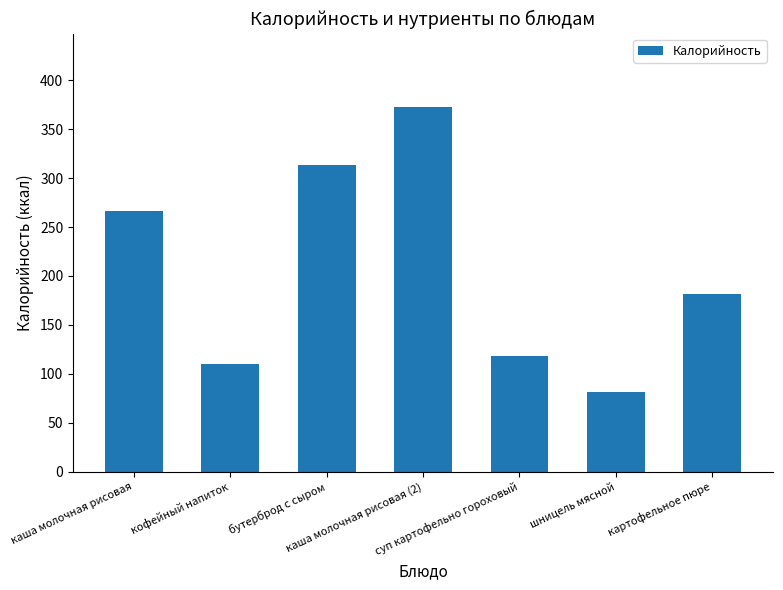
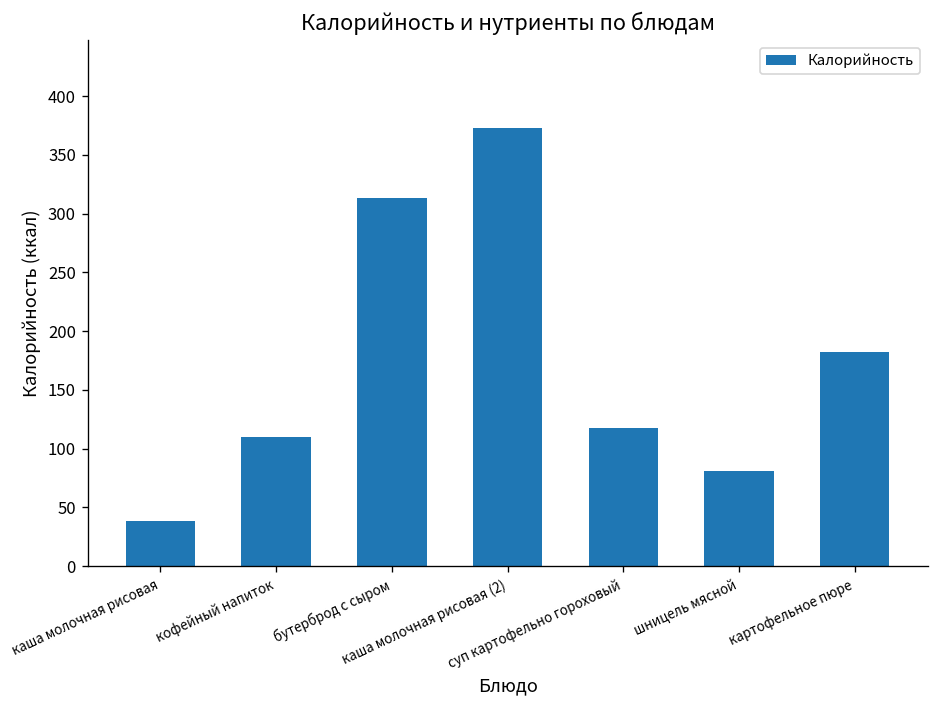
  {
-   "каша молочная рисовая": 270,
+   "каша молочная рисовая": 40,
    "кофейный напиток": 110,
    "бутерброд с сыром": 310,
    "каша молочная рисовая (2)": 370,
    "суп картофельно гороховый": 120,
    "шницель мясной": 80,
    "картофельное пюре": 180
  }
